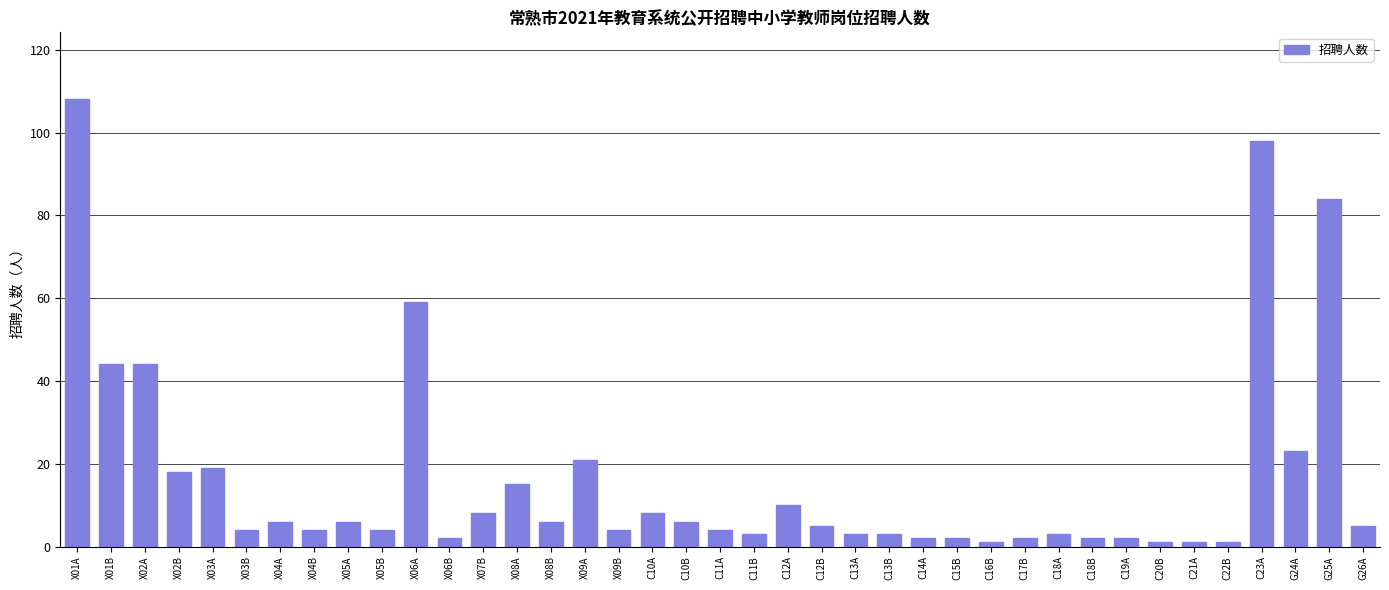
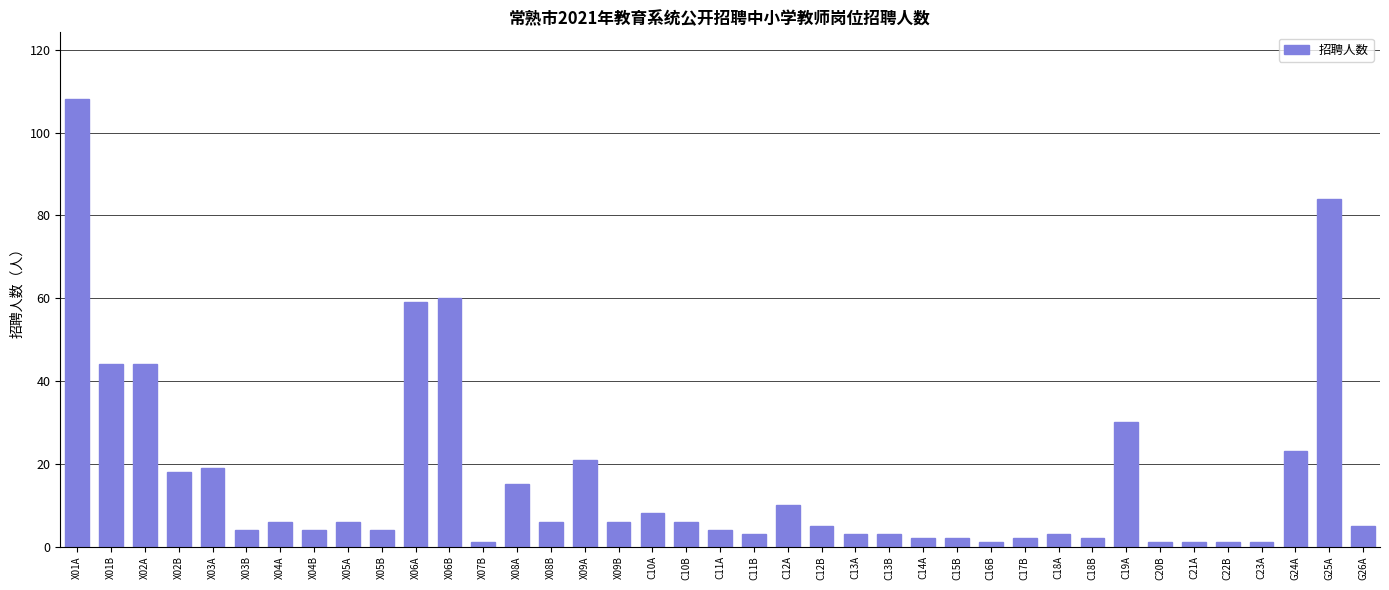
  {
    "X01A": 108,
    "X01B": 44,
    "X02A": 44,
    "X02B": 18,
    "X03A": 19,
    "X03B": 4,
    "X04A": 6,
    "X04B": 4,
    "X05A": 6,
    "X05B": 4,
    "X06A": 59,
-   "X06B": 2,
-   "X07B": 8,
+   "X06B": 60,
+   "X07B": 1,
    "X08A": 15,
    "X08B": 6,
    "X09A": 21,
-   "X09B": 4,
+   "X09B": 6,
    "C10A": 8,
    "C10B": 6,
    "C11A": 4,
    "C11B": 3,
    "C12A": 10,
    "C12B": 5,
    "C13A": 3,
    "C13B": 3,
    "C14A": 2,
    "C15B": 2,
    "C16B": 1,
    "C17B": 2,
    "C18A": 3,
    "C18B": 2,
-   "C19A": 2,
+   "C19A": 30,
    "C20B": 1,
    "C21A": 1,
    "C22B": 1,
-   "C23A": 98,
+   "C23A": 1,
    "G24A": 23,
    "G25A": 84,
    "G26A": 5
  }
